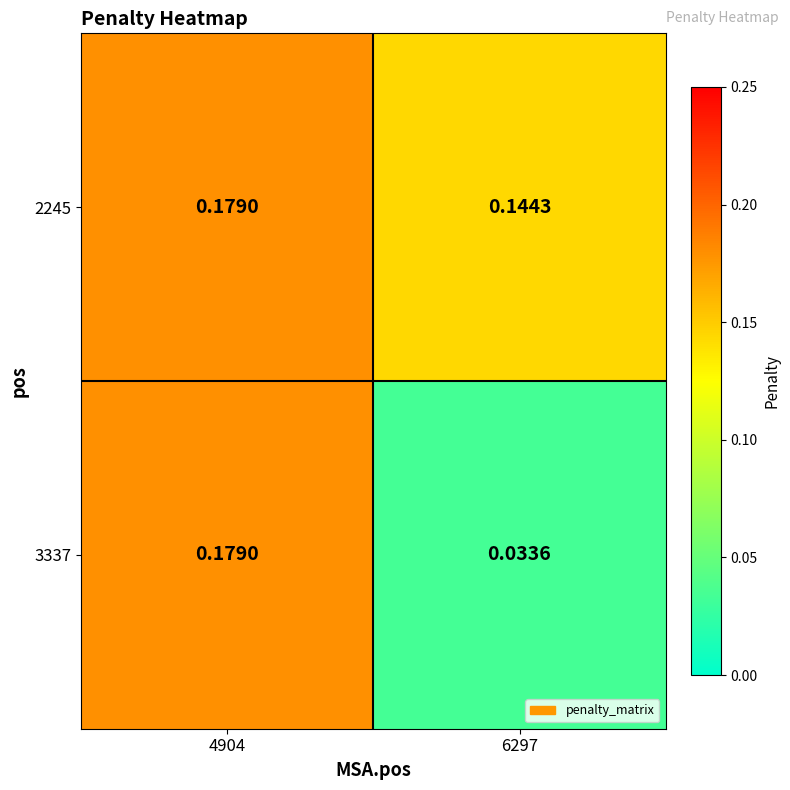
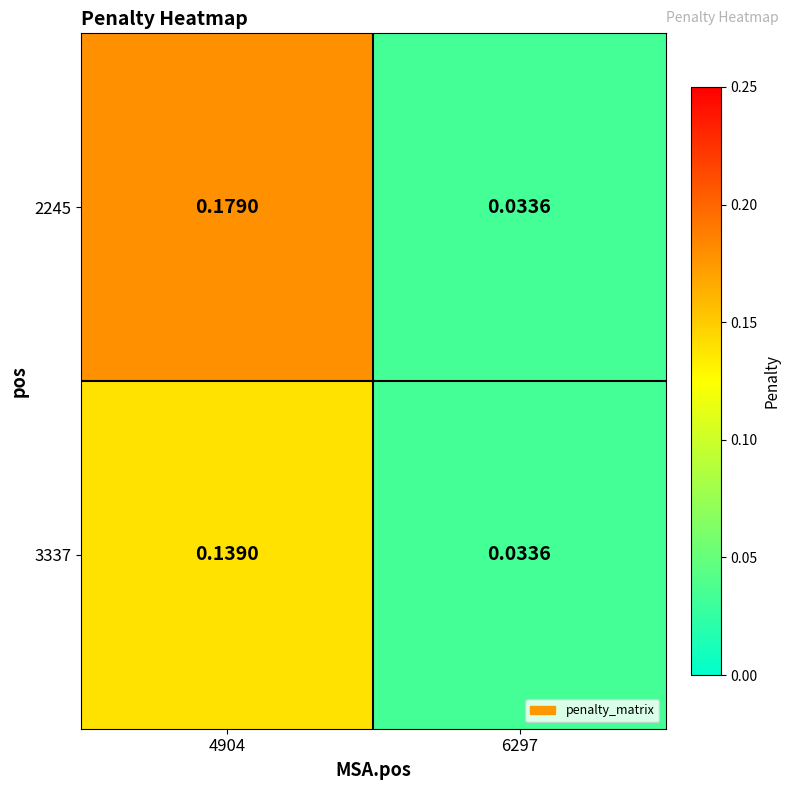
  {
    "2245": {
      "4904": 0.1790,
-     "6297": 0.1443
+     "6297": 0.0336
    },
    "3337": {
-     "4904": 0.1790,
+     "4904": 0.1390,
      "6297": 0.0336
    }
  }
